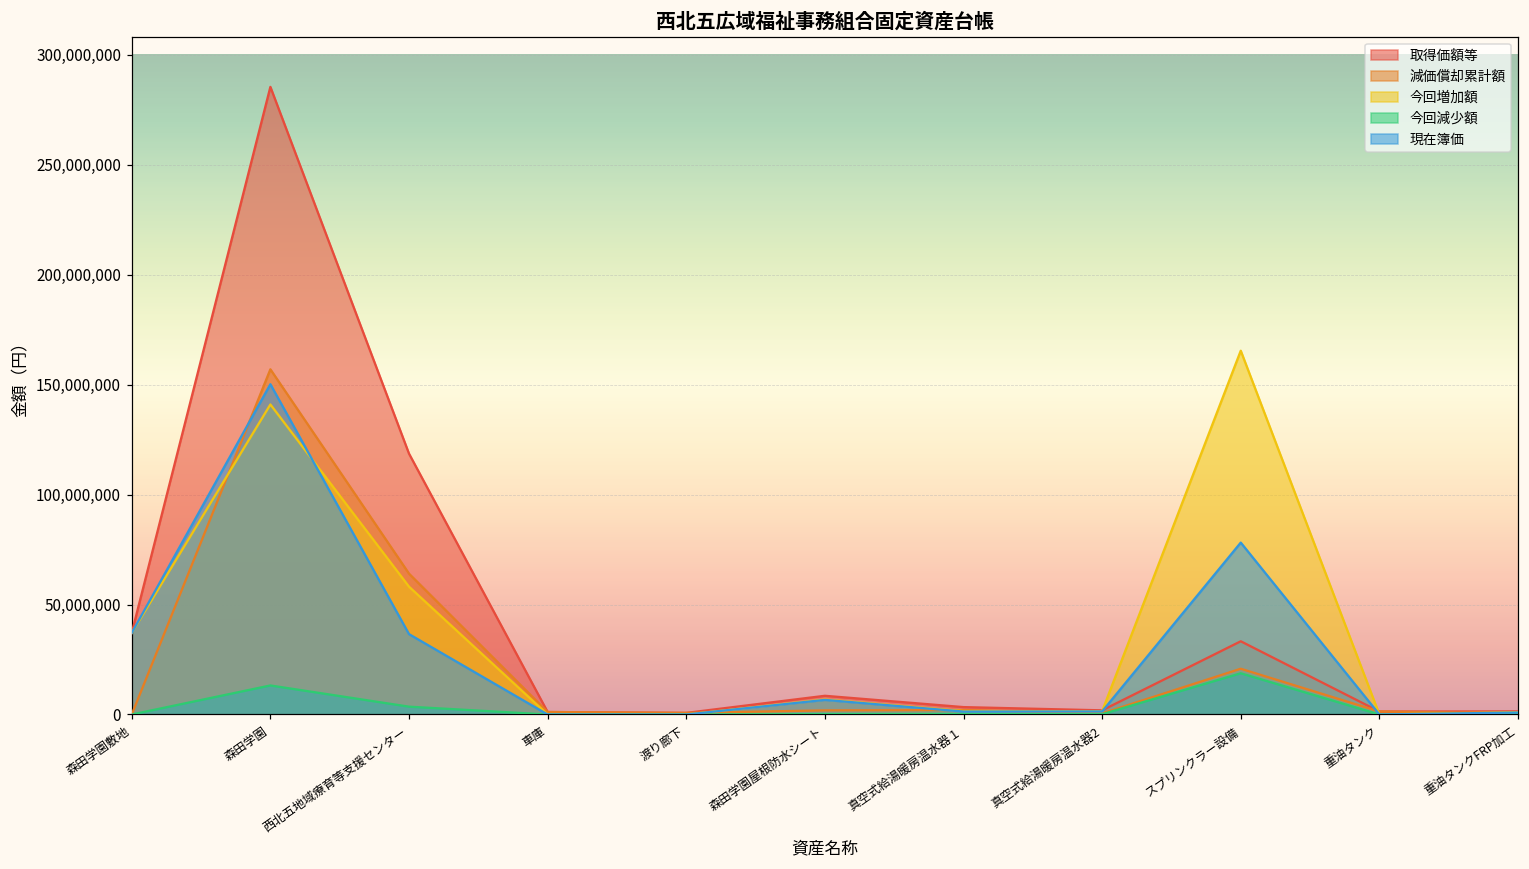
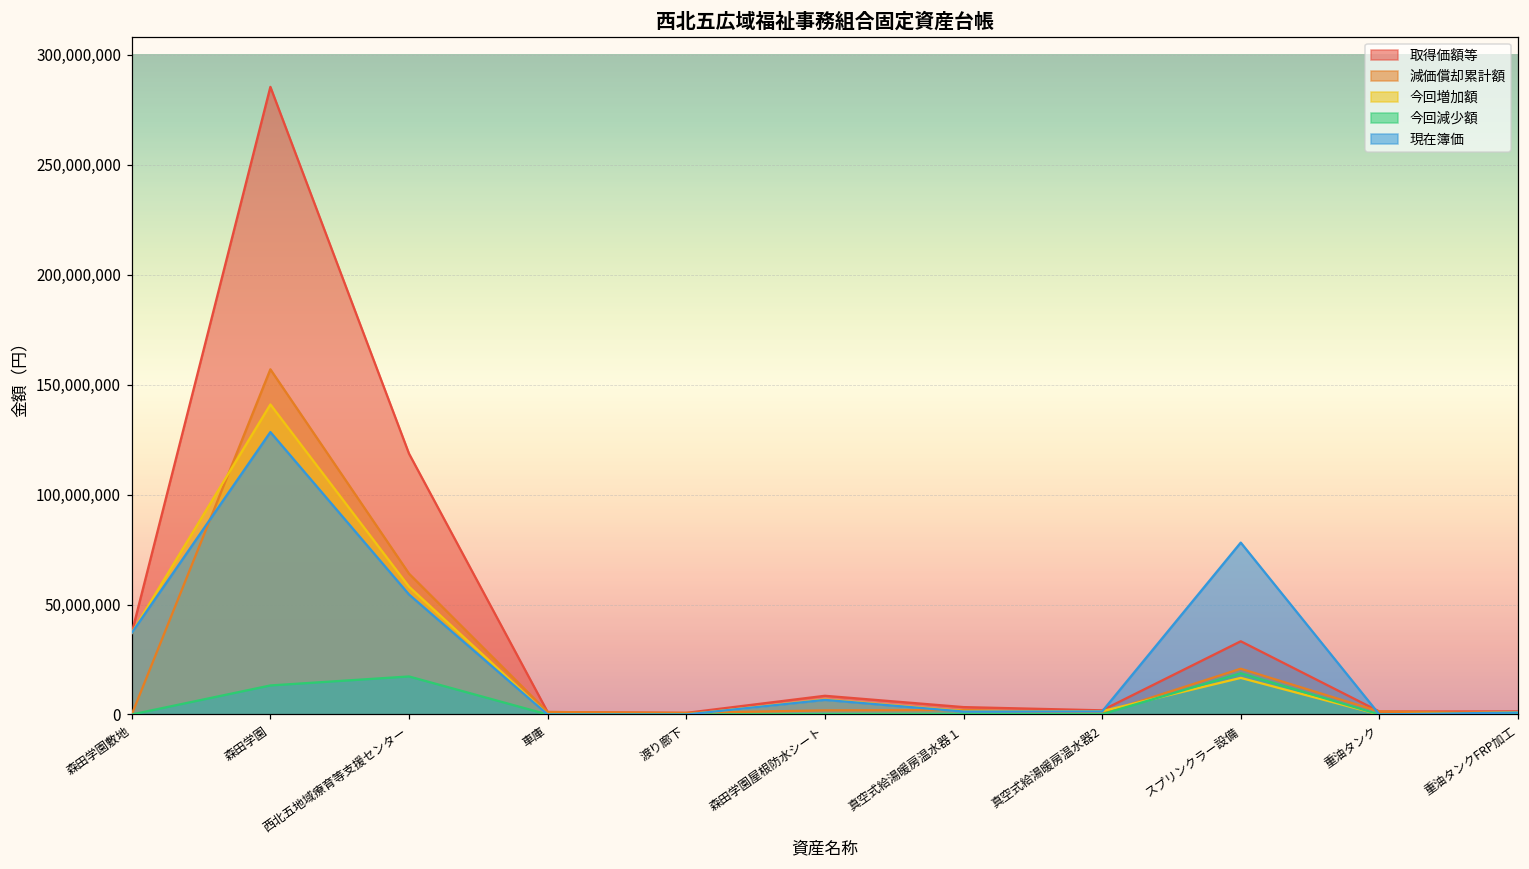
  {
    "今回増加額": {
      "森田学園": "141,000,000",
      "西北五地域療育等支援センター": "58,000,000",
-     "スプリンクラー設備": "165,000,000"
+     "スプリンクラー設備": "17,000,000"
    },
    "今回減少額": {
      "森田学園": "13,000,000",
-     "西北五地域療育等支援センター": "4,000,000",
+     "西北五地域療育等支援センター": "17,000,000",
      "森田学園屋根防水シート": "0",
      "スプリンクラー設備": "19,000,000"
    },
    "現在簿価": {
-     "森田学園": "150,000,000",
-     "西北五地域療育等支援センター": "37,000,000",
+     "森田学園": "128,000,000",
+     "西北五地域療育等支援センター": "55,000,000",
      "スプリンクラー設備": "78,000,000"
    }
  }
